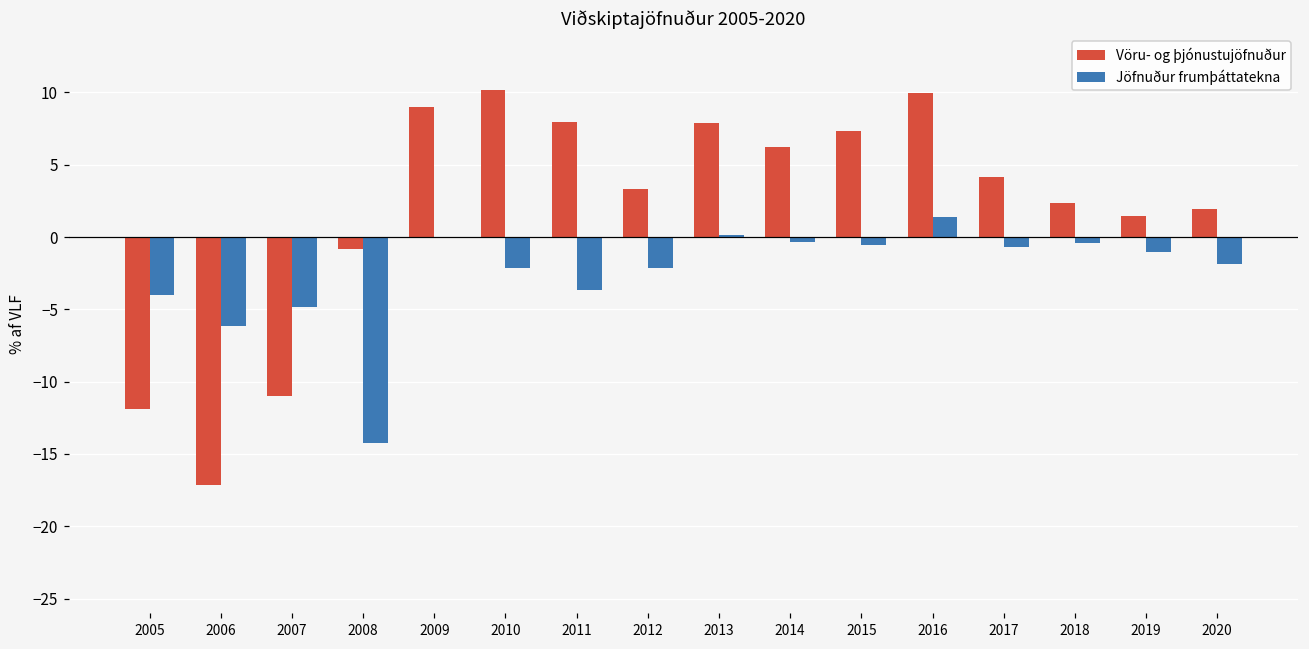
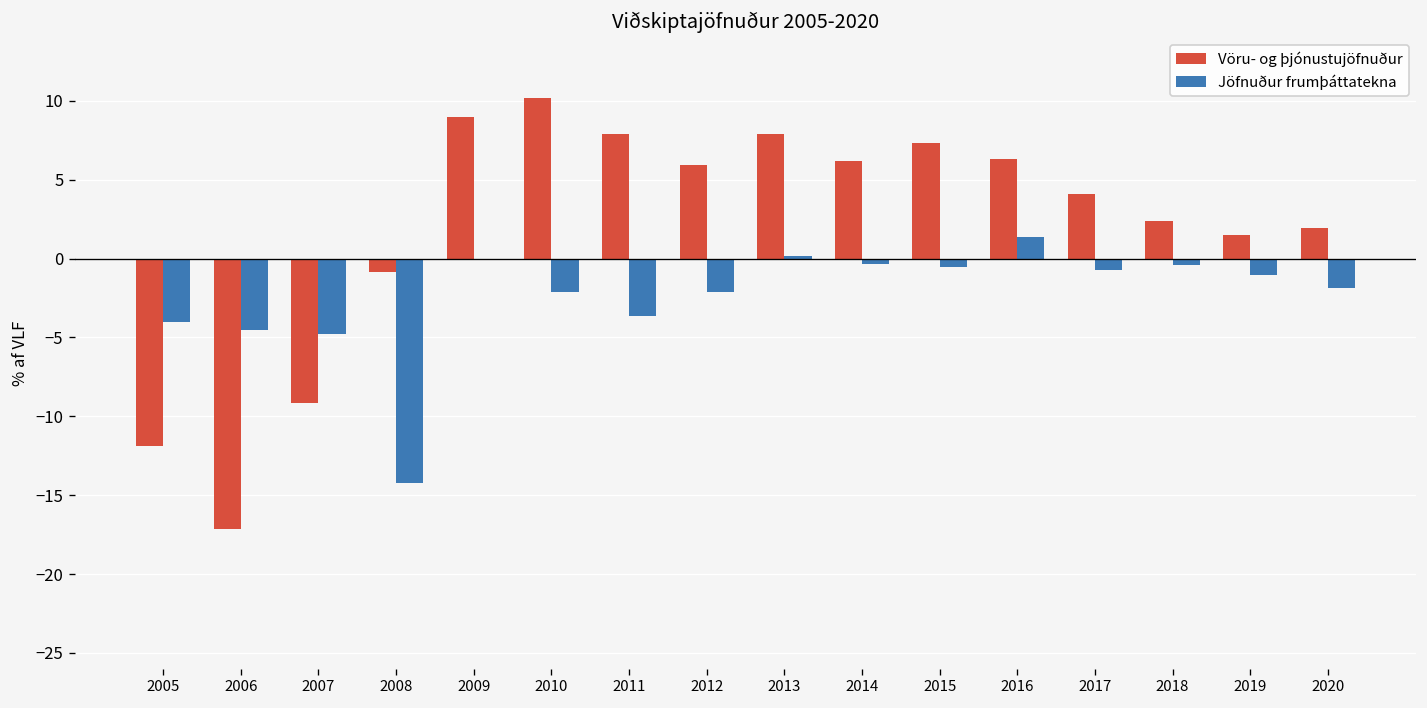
  {
    "Vöru- og þjónustujöfnuður": {
      "2005": -11.9,
      "2006": -17.2,
-     "2007": -11.0,
+     "2007": -9.2,
      "2008": -0.8,
      "2009": 9.0,
      "2010": 10.2,
      "2011": 7.9,
-     "2012": 3.3,
+     "2012": 5.9,
      "2013": 7.9,
      "2014": 6.2,
      "2015": 7.3,
-     "2016": 10.0,
+     "2016": 6.3,
      "2017": 4.1,
      "2018": 2.4,
      "2019": 1.5,
      "2020": 2.0
    },
    "Jöfnuður frumþáttatekna": {
      "2005": -4.0,
-     "2006": -6.1,
+     "2006": -4.5,
      "2007": -4.8,
      "2008": -14.2,
      "2010": -2.1,
      "2011": -3.7,
      "2012": -2.1,
      "2014": -0.3,
      "2015": -0.6,
      "2016": 1.4,
      "2017": -0.7,
      "2018": -0.4,
      "2019": -1.0,
      "2020": -1.9
    }
  }
